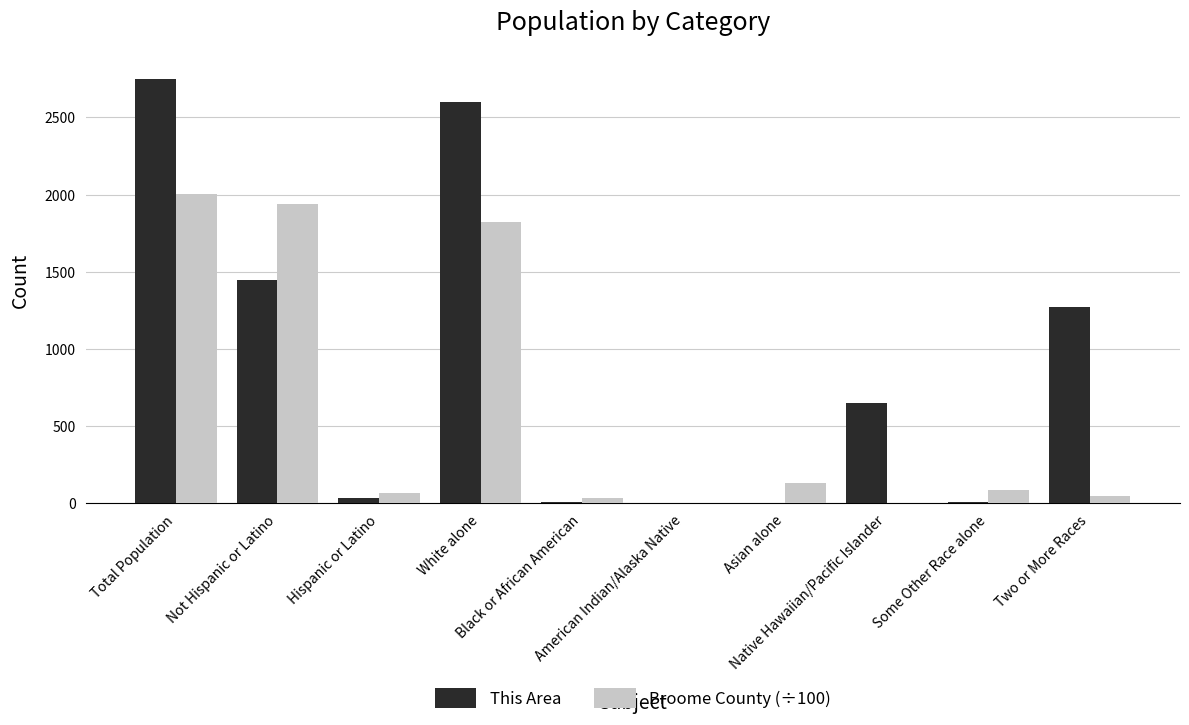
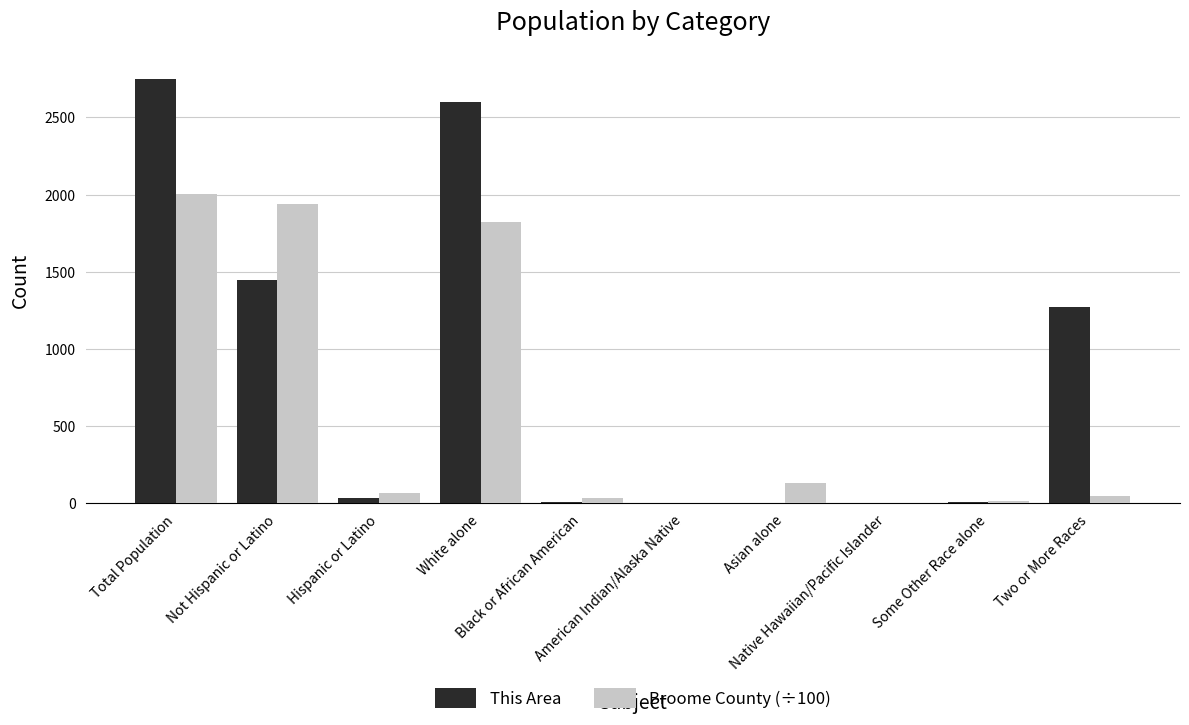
  {
    "This Area": {
      "Total Population": 2750,
      "Not Hispanic or Latino": 1450,
      "Hispanic or Latino": 30,
      "White alone": 2600,
-     "Native Hawaiian/Pacific Islander": 650,
+     "Native Hawaiian/Pacific Islander": 0,
      "Two or More Races": 1270
    },
    "Broome County (÷100)": {
      "Total Population": 2010,
      "Not Hispanic or Latino": 1940,
      "Hispanic or Latino": 70,
      "White alone": 1820,
      "Black or African American": 40,
      "Asian alone": 130,
-     "Some Other Race alone": 90,
+     "Some Other Race alone": 20,
      "Two or More Races": 50
    }
  }
